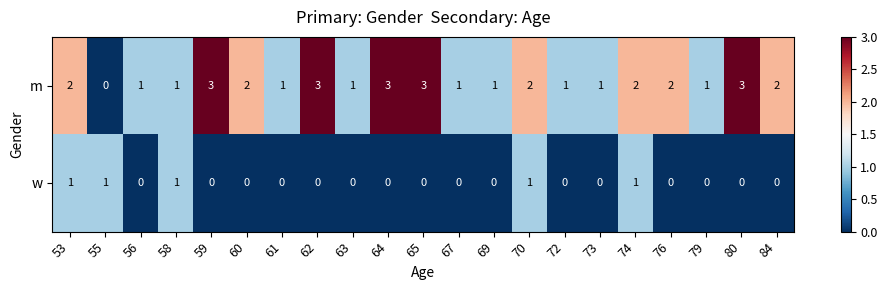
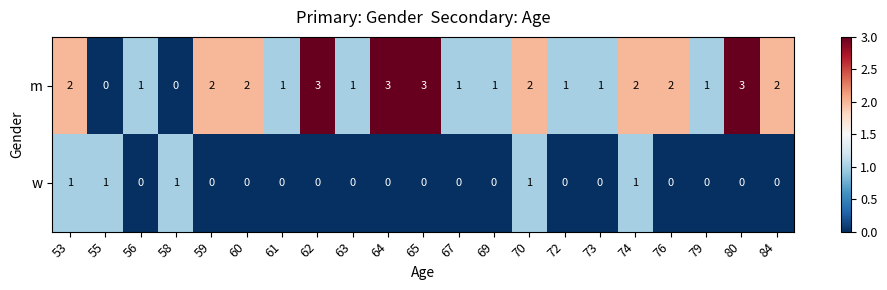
  {
    "m": {
      "53": 2,
      "55": 0,
      "56": 1,
-     "58": 1,
-     "59": 3,
+     "58": 0,
+     "59": 2,
      "60": 2,
      "61": 1,
      "62": 3,
      "63": 1,
      "64": 3,
      "65": 3,
      "67": 1,
      "69": 1,
      "70": 2,
      "72": 1,
      "73": 1,
      "74": 2,
      "76": 2,
      "79": 1,
      "80": 3,
      "84": 2
    },
    "w": {
      "53": 1,
      "55": 1,
      "56": 0,
      "58": 1,
      "59": 0,
      "60": 0,
      "61": 0,
      "62": 0,
      "63": 0,
      "64": 0,
      "65": 0,
      "67": 0,
      "69": 0,
      "70": 1,
      "72": 0,
      "73": 0,
      "74": 1,
      "76": 0,
      "79": 0,
      "80": 0,
      "84": 0
    }
  }
